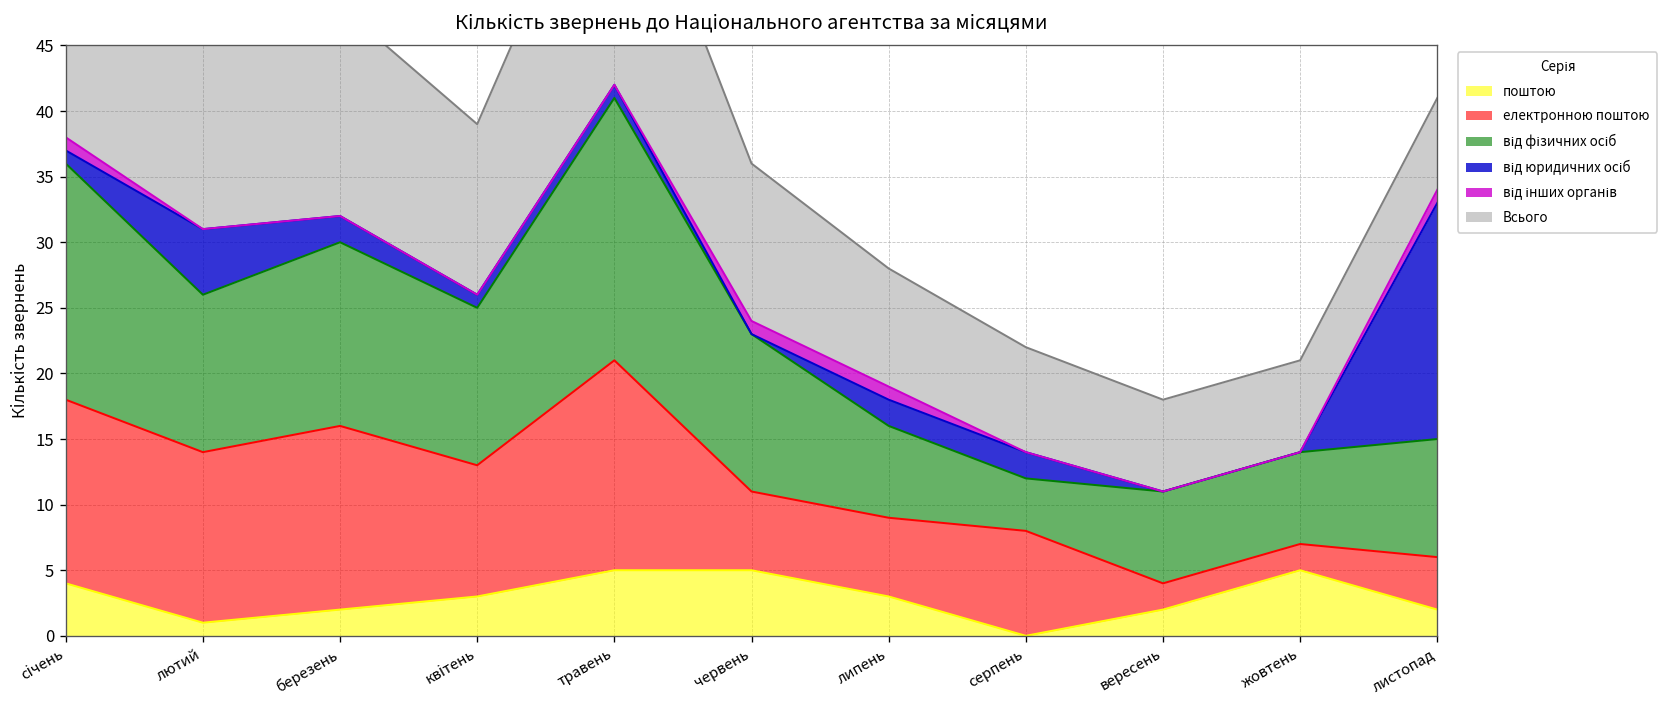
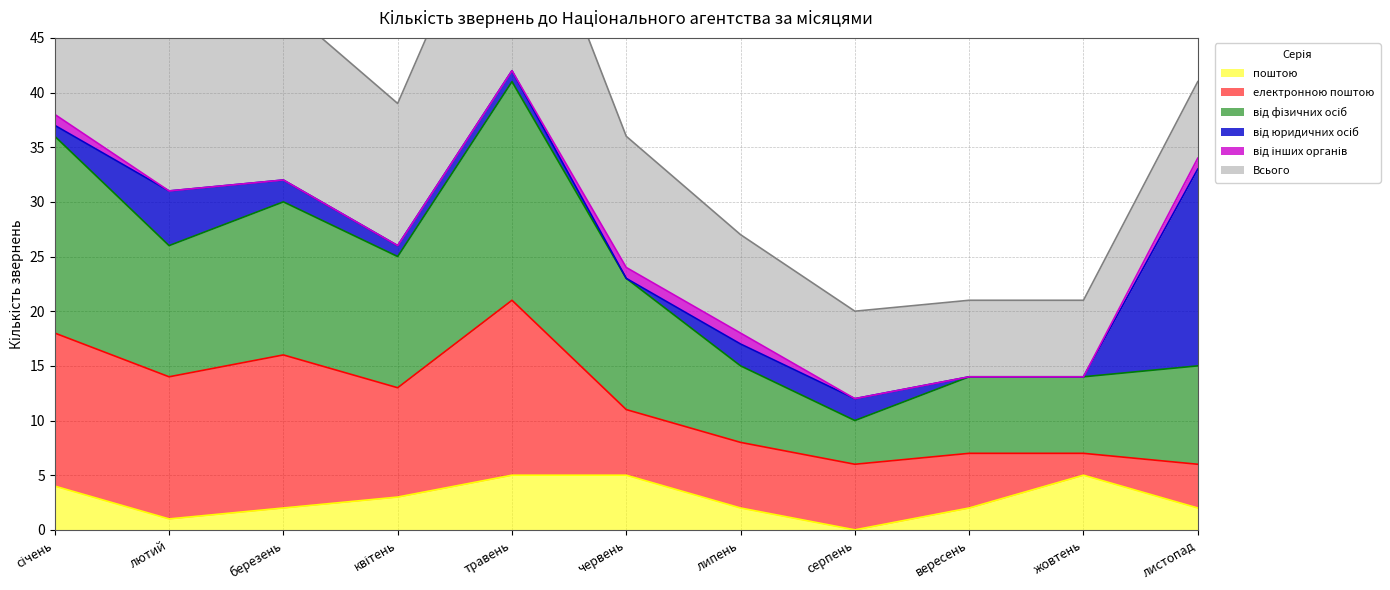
  {
    "поштою": {
      "січень": 4,
      "лютий": 1,
      "березень": 2,
      "квітень": 3,
      "травень": 5,
      "червень": 5,
-     "липень": 3,
+     "липень": 2,
      "серпень": 0,
      "вересень": 2,
      "жовтень": 5,
      "листопад": 2
    },
    "електронною поштою": {
      "січень": 14,
      "лютий": 13,
      "березень": 14,
      "квітень": 10,
      "травень": 16,
      "червень": 6,
      "липень": 6,
-     "серпень": 8,
-     "вересень": 2,
+     "серпень": 6,
+     "вересень": 5,
      "жовтень": 2,
      "листопад": 4
    },
    "від фізичних осіб": {
      "січень": 18,
      "лютий": 12,
      "березень": 14,
      "квітень": 12,
      "травень": 20,
      "липень": 7,
      "серпень": 4,
      "листопад": 9
    },
    "від юридичних осіб": {
      "січень": 1,
      "липень": 2,
      "листопад": 18
    },
    "від інших органів": {
      "січень": 1,
      "червень": 1,
      "липень": 1,
      "листопад": 1
    },
    "Всього": {
      "квітень": 13,
      "червень": 12,
      "липень": 9,
      "серпень": 8,
      "вересень": 7,
      "жовтень": 7,
      "листопад": 7
    }
  }
